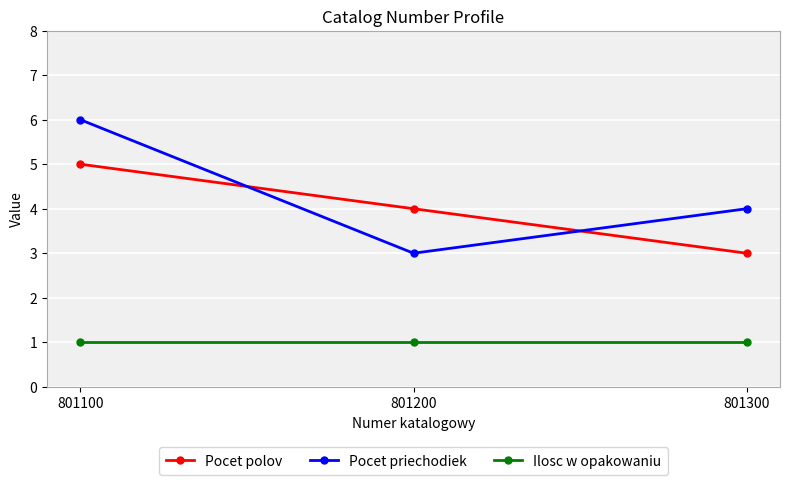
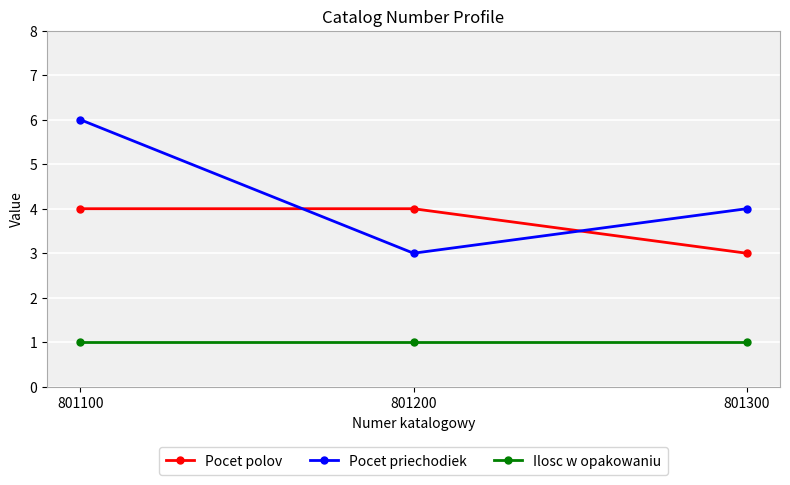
  {
    "Pocet polov": {
-     "801100": 5,
+     "801100": 4,
      "801200": 4,
      "801300": 3
    },
    "Pocet priechodiek": {
      "801100": 6,
      "801200": 3,
      "801300": 4
    },
    "Ilosc w opakowaniu": {
      "801100": 1,
      "801200": 1,
      "801300": 1
    }
  }
